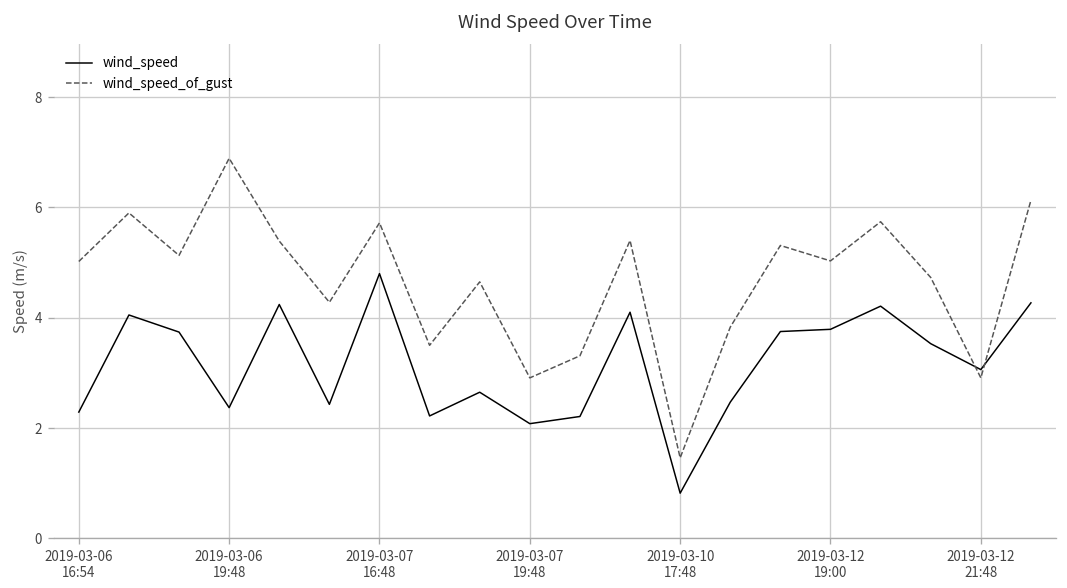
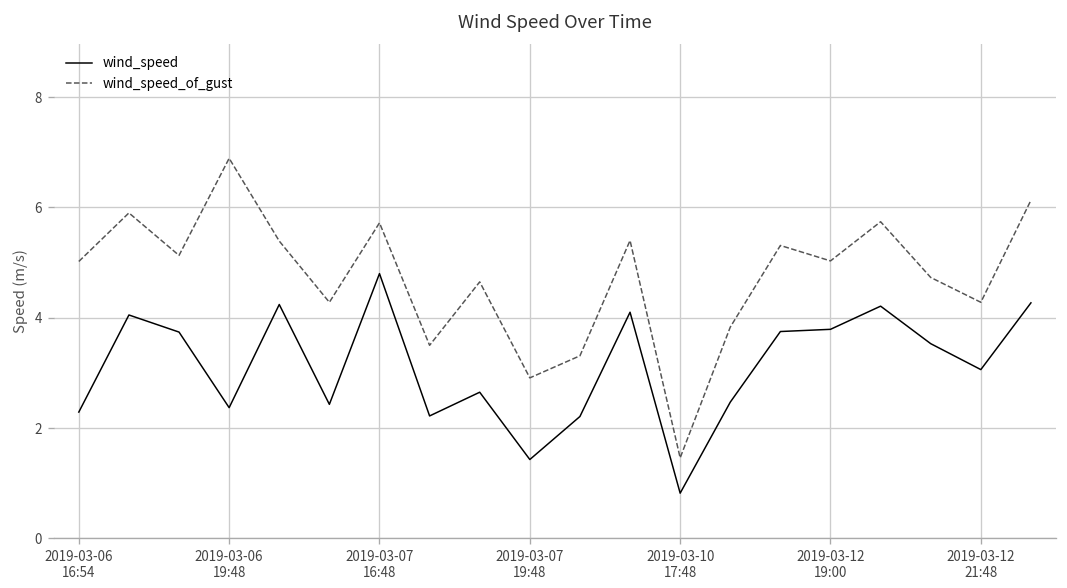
  {
    "wind_speed": {
      "2019-03-06 16:54": 2.3,
      "2019-03-06 19:48": 2.4,
      "2019-03-07 16:48": 4.8,
-     "2019-03-07 19:48": 2.1,
+     "2019-03-07 19:48": 1.4,
      "2019-03-10 17:48": 0.8,
      "2019-03-12 19:00": 3.8,
      "2019-03-12 21:48": 3.1
    },
    "wind_speed_of_gust": {
      "2019-03-06 16:54": 5.0,
      "2019-03-06 19:48": 6.9,
      "2019-03-07 16:48": 5.7,
      "2019-03-07 19:48": 2.9,
      "2019-03-10 17:48": 1.5,
      "2019-03-12 19:00": 5.0,
-     "2019-03-12 21:48": 2.9
+     "2019-03-12 21:48": 4.3
    }
  }
